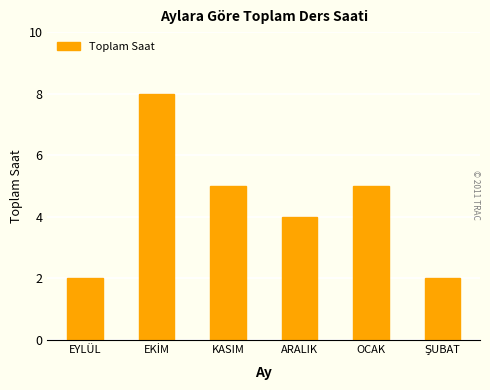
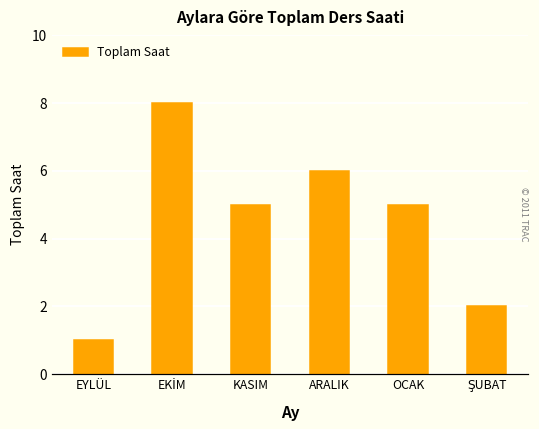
  {
-   "EYLÜL": 2,
+   "EYLÜL": 1,
    "EKİM": 8,
    "KASIM": 5,
-   "ARALIK": 4,
+   "ARALIK": 6,
    "OCAK": 5,
    "ŞUBAT": 2
  }
